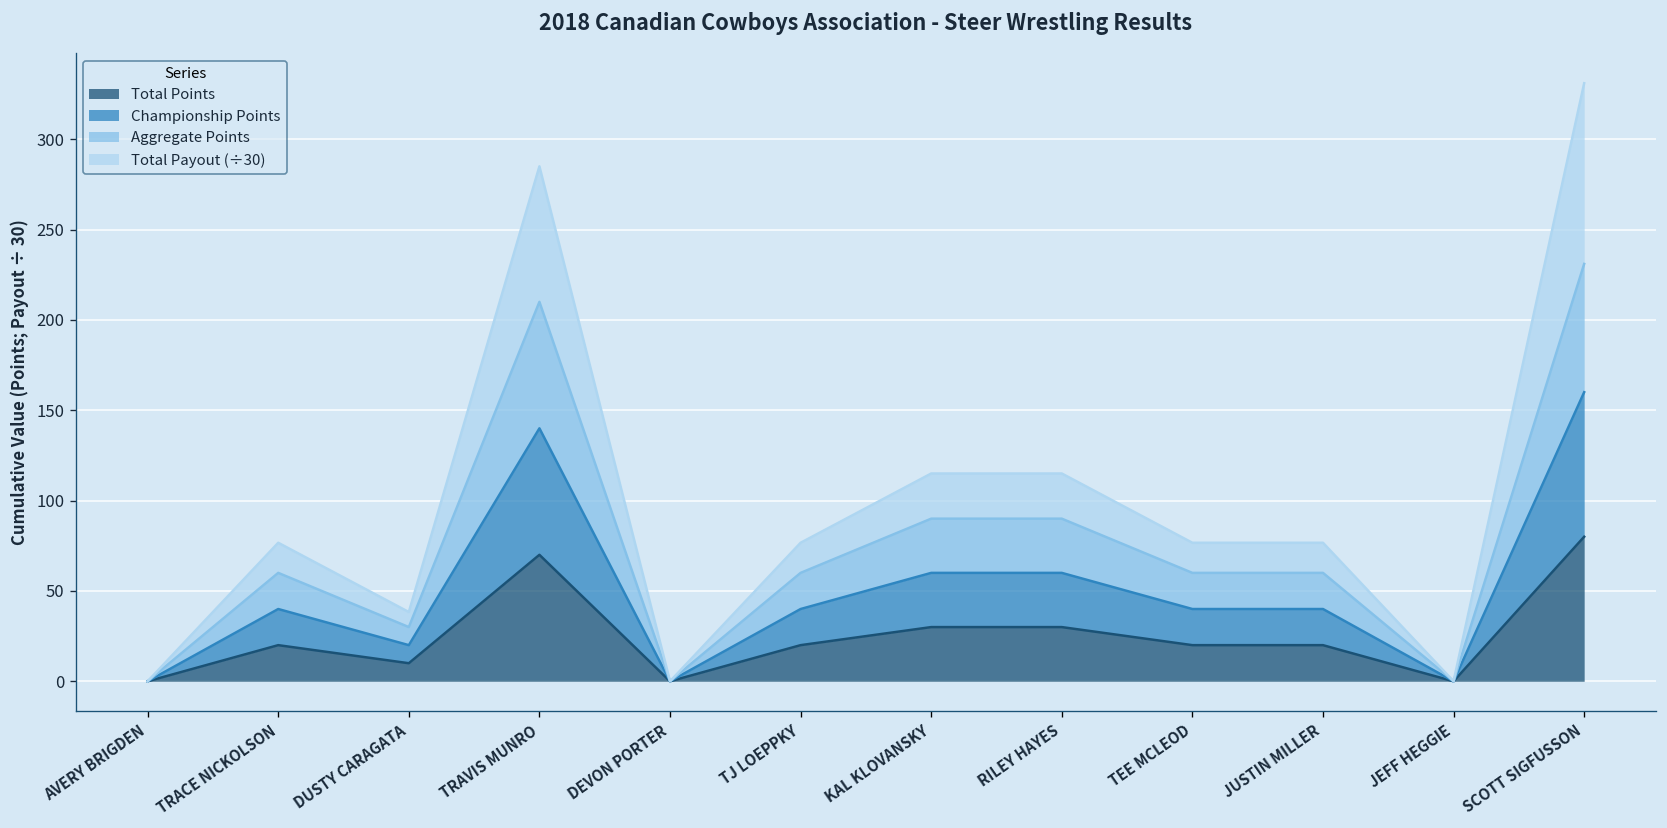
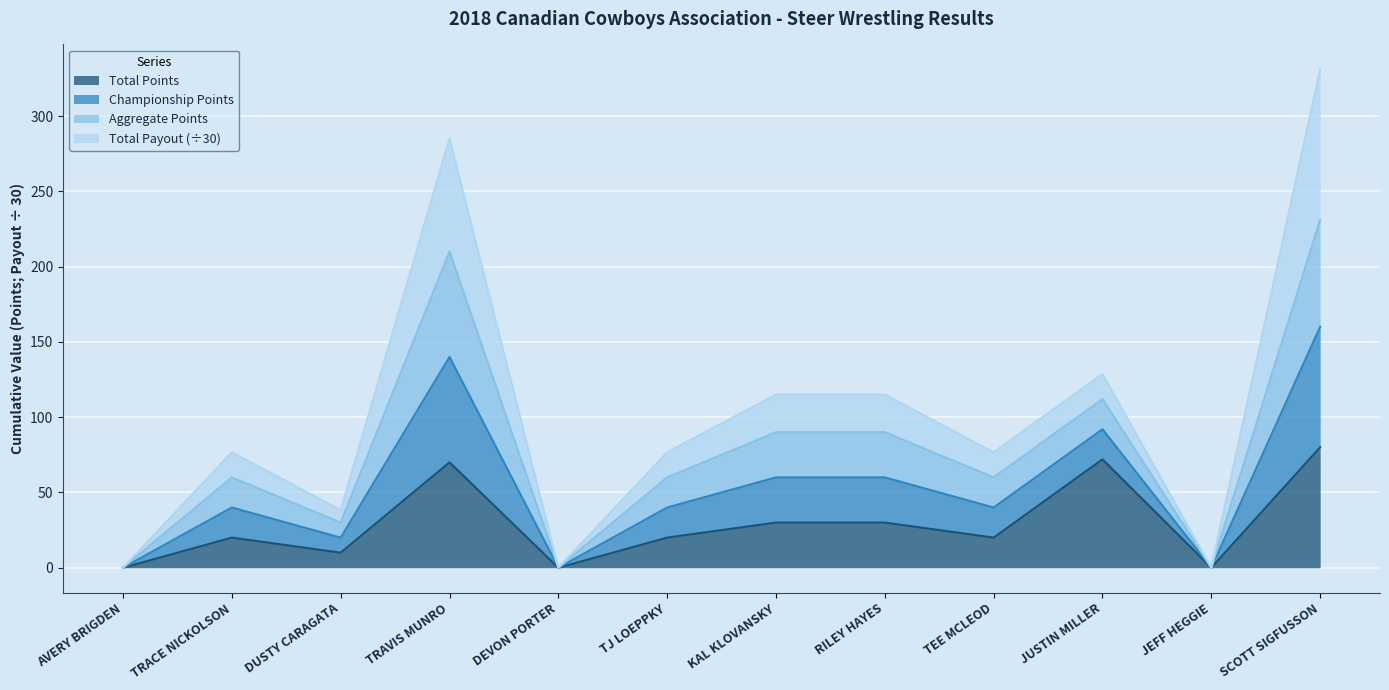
  {
    "Total Points": {
      "TRACE NICKOLSON": 20,
      "DUSTY CARAGATA": 10,
      "TRAVIS MUNRO": 70,
      "TJ LOEPPKY": 20,
      "KAL KLOVANSKY": 30,
      "RILEY HAYES": 30,
      "TEE MCLEOD": 20,
-     "JUSTIN MILLER": 20,
+     "JUSTIN MILLER": 72,
      "SCOTT SIGFUSSON": 80
    },
    "Championship Points": {
      "TRACE NICKOLSON": 20,
      "DUSTY CARAGATA": 10,
      "TRAVIS MUNRO": 70,
      "TJ LOEPPKY": 20,
      "KAL KLOVANSKY": 30,
      "RILEY HAYES": 30,
      "TEE MCLEOD": 20,
      "JUSTIN MILLER": 20,
      "SCOTT SIGFUSSON": 80
    }
  }
